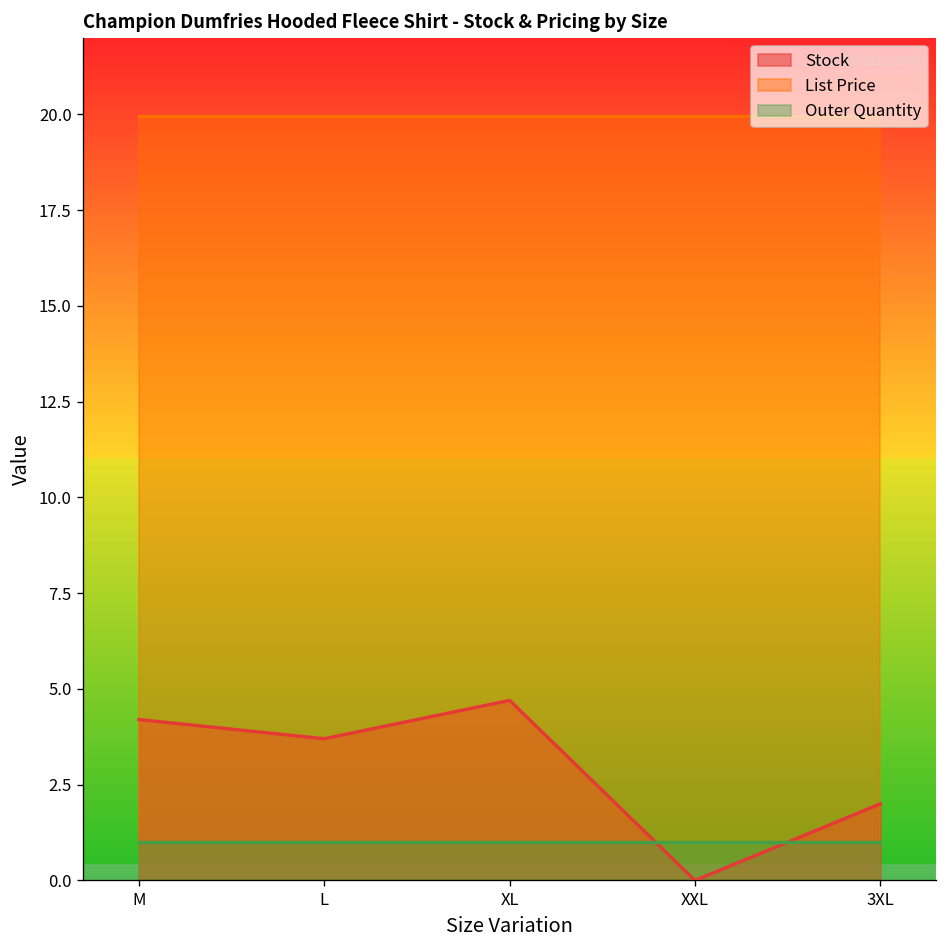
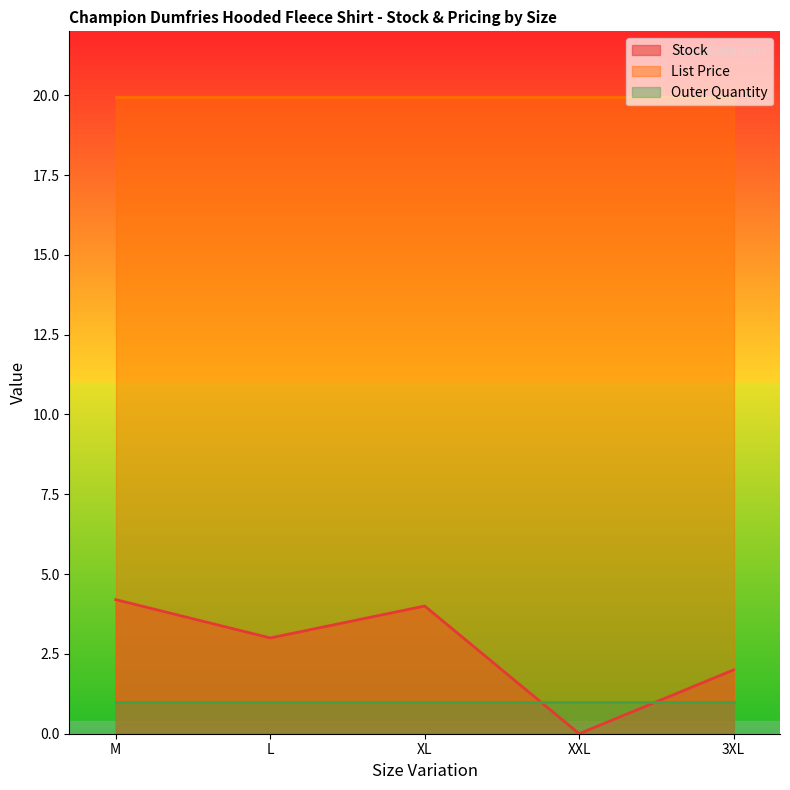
  {
    "Stock": {
      "M": 4.2,
-     "L": 3.7,
-     "XL": 4.7,
+     "L": 3.0,
+     "XL": 4.0,
      "3XL": 2.0
    },
    "List Price": {
      "M": 20.0,
      "L": 20.0,
      "XL": 20.0,
      "XXL": 20.0
    },
    "Outer Quantity": {
      "M": 1.0,
      "L": 1.0,
      "XL": 1.0,
      "XXL": 1.0,
      "3XL": 1.0
    }
  }
